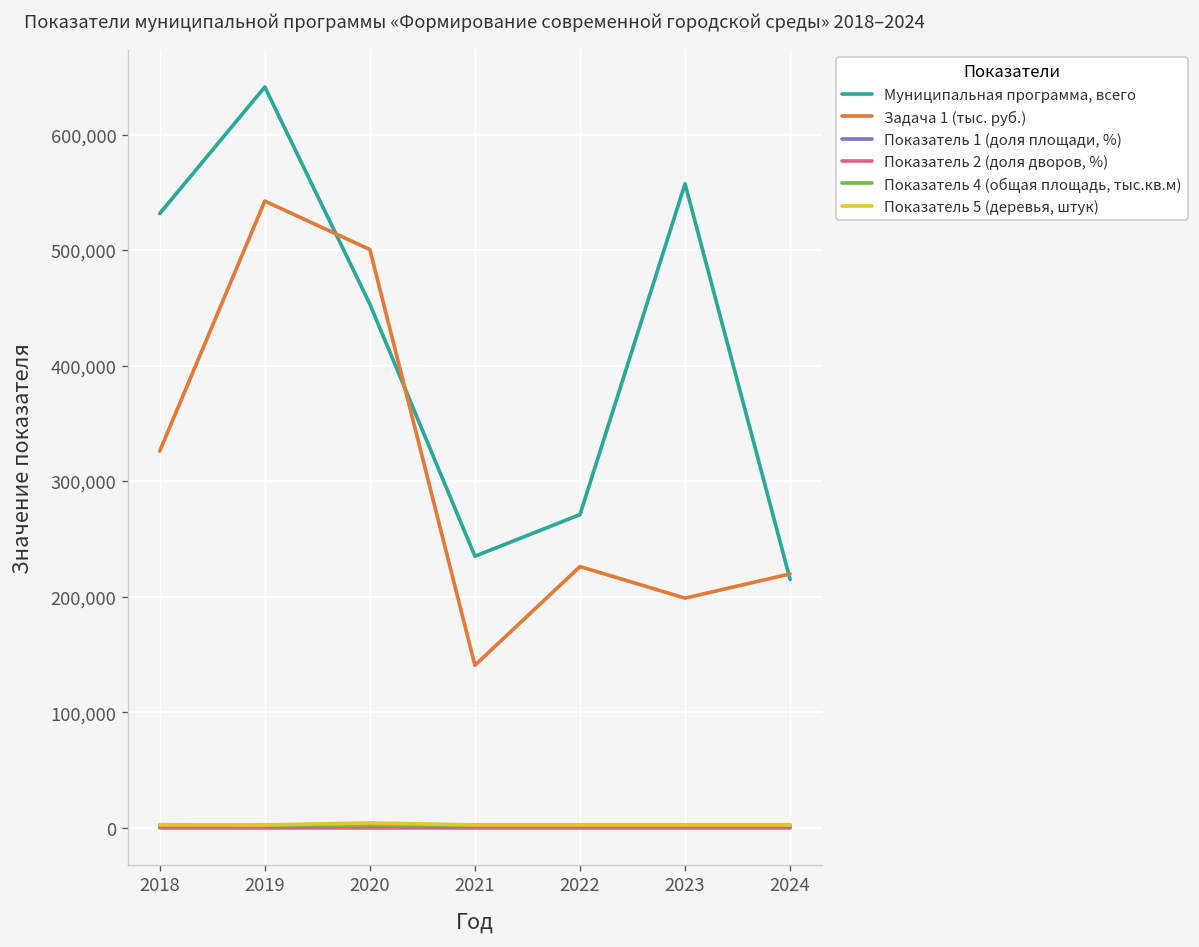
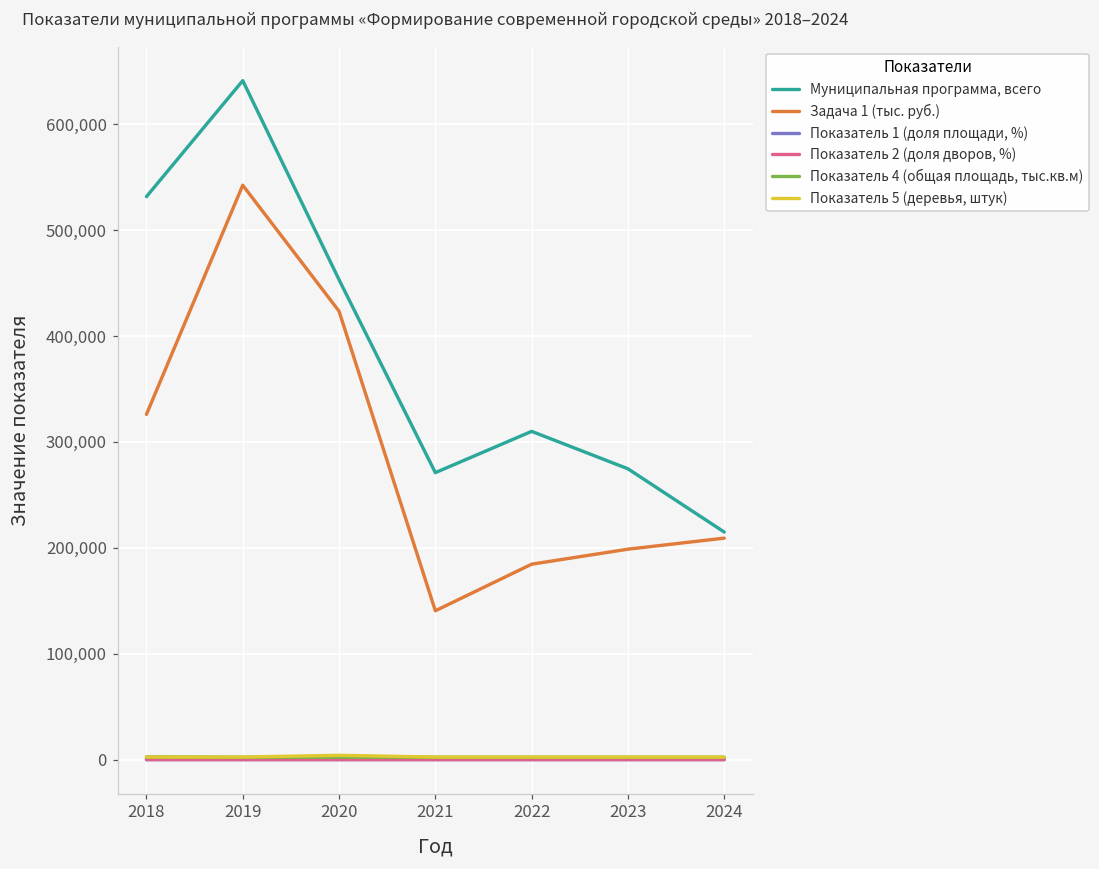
  {
    "Муниципальная программа, всего": {
      "2018": "530,000",
      "2019": "640,000",
      "2020": "450,000",
-     "2021": "230,000",
-     "2022": "270,000",
-     "2023": "560,000",
+     "2021": "270,000",
+     "2022": "310,000",
+     "2023": "270,000",
      "2024": "210,000"
    },
    "Задача 1 (тыс. руб.)": {
      "2018": "330,000",
      "2019": "540,000",
-     "2020": "500,000",
+     "2020": "420,000",
      "2021": "140,000",
-     "2022": "230,000",
+     "2022": "180,000",
      "2023": "200,000",
-     "2024": "220,000"
+     "2024": "210,000"
    }
  }
